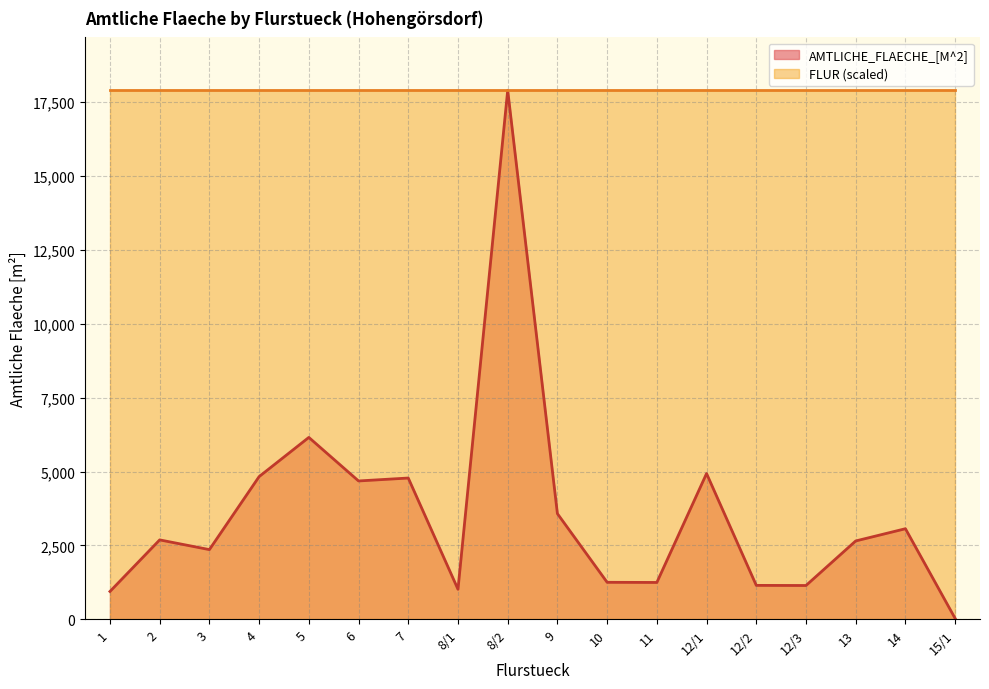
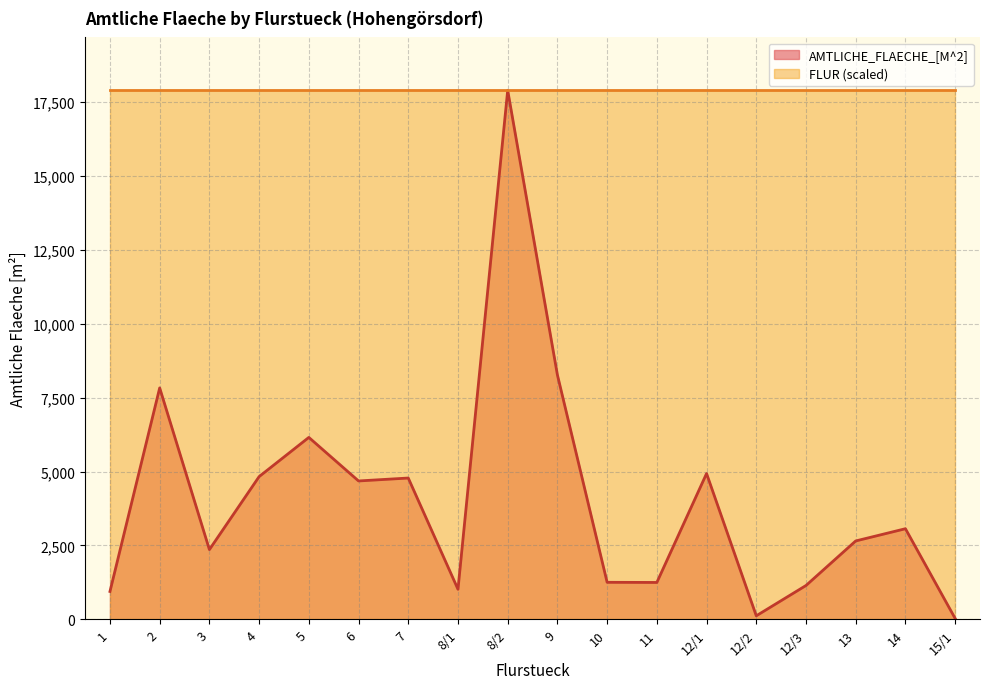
  {
    "AMTLICHE_FLAECHE_[M^2]": {
      "1": "900",
-     "2": "2,700",
+     "2": "7,800",
      "3": "2,400",
      "4": "4,800",
      "5": "6,200",
      "6": "4,700",
      "7": "4,800",
      "8/1": "1,000",
-     "9": "3,600",
+     "9": "8,300",
      "10": "1,300",
      "11": "1,200",
      "12/1": "4,900",
-     "12/2": "1,100",
+     "12/2": "100",
      "12/3": "1,100",
      "13": "2,700",
      "14": "3,100",
      "15/1": "0"
    },
    "FLUR (scaled)": {
      "1": "17,900",
      "2": "17,900",
      "3": "17,900",
      "4": "17,900",
      "5": "17,900",
      "6": "17,900",
      "7": "17,900",
      "8/1": "17,900",
      "9": "17,900",
      "10": "17,900",
      "11": "17,900",
      "12/1": "17,900",
      "12/2": "17,900",
      "12/3": "17,900",
      "13": "17,900",
      "14": "17,900",
      "15/1": "17,900"
    }
  }
